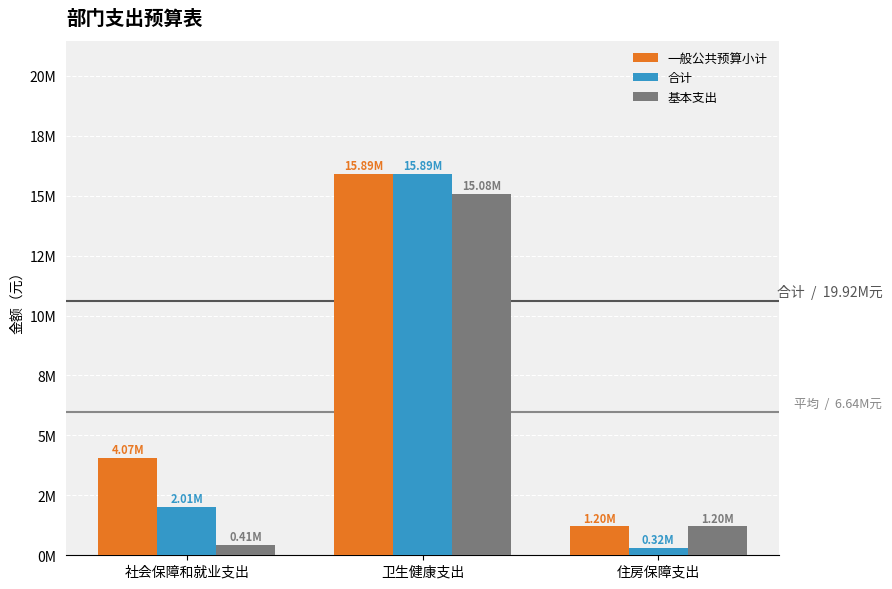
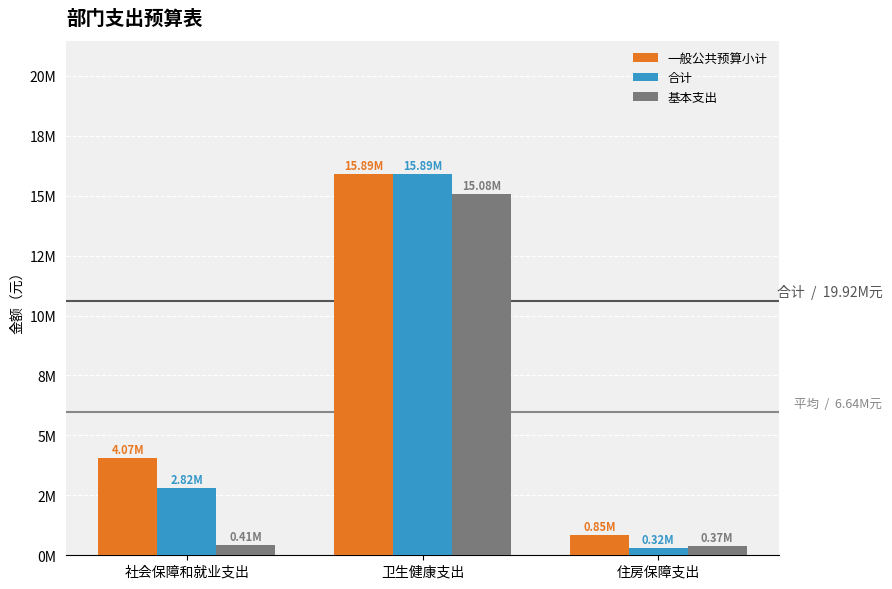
  {
    "一般公共预算小计": {
      "社会保障和就业支出": "4.07M",
      "卫生健康支出": "15.89M",
-     "住房保障支出": "1.20M"
+     "住房保障支出": "0.85M"
    },
    "合计": {
-     "社会保障和就业支出": "2.01M",
+     "社会保障和就业支出": "2.82M",
      "卫生健康支出": "15.89M",
      "住房保障支出": "0.32M"
    },
    "基本支出": {
      "社会保障和就业支出": "0.41M",
      "卫生健康支出": "15.08M",
-     "住房保障支出": "1.20M"
+     "住房保障支出": "0.37M"
    }
  }
